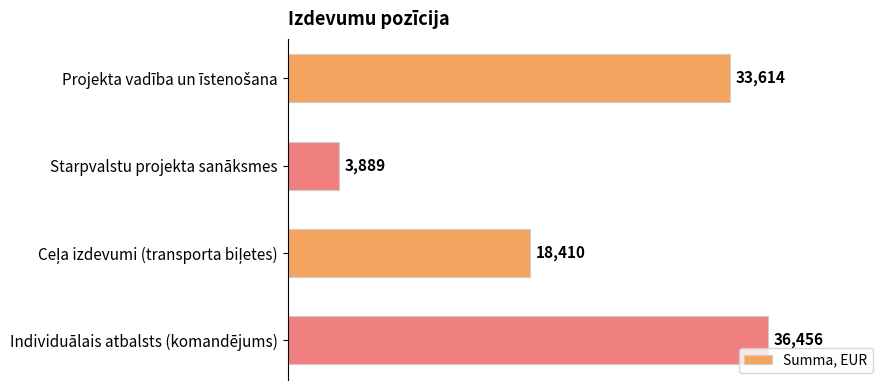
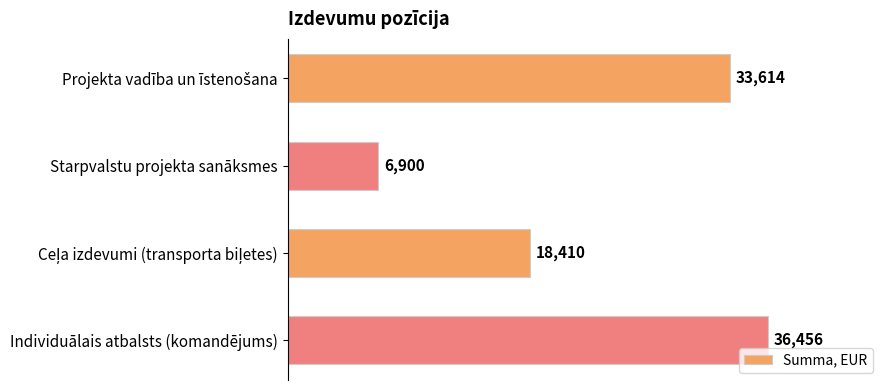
  {
    "Projekta vadība un īstenošana": "33,614",
-   "Starpvalstu projekta sanāksmes": "3,889",
+   "Starpvalstu projekta sanāksmes": "6,900",
    "Ceļa izdevumi (transporta biļetes)": "18,410"
  }
